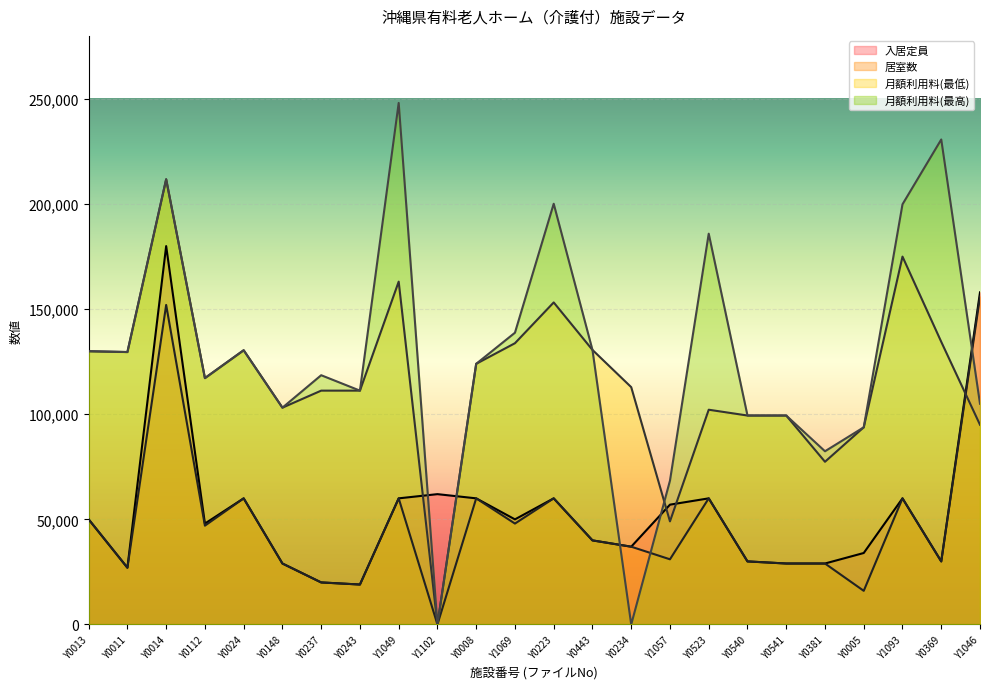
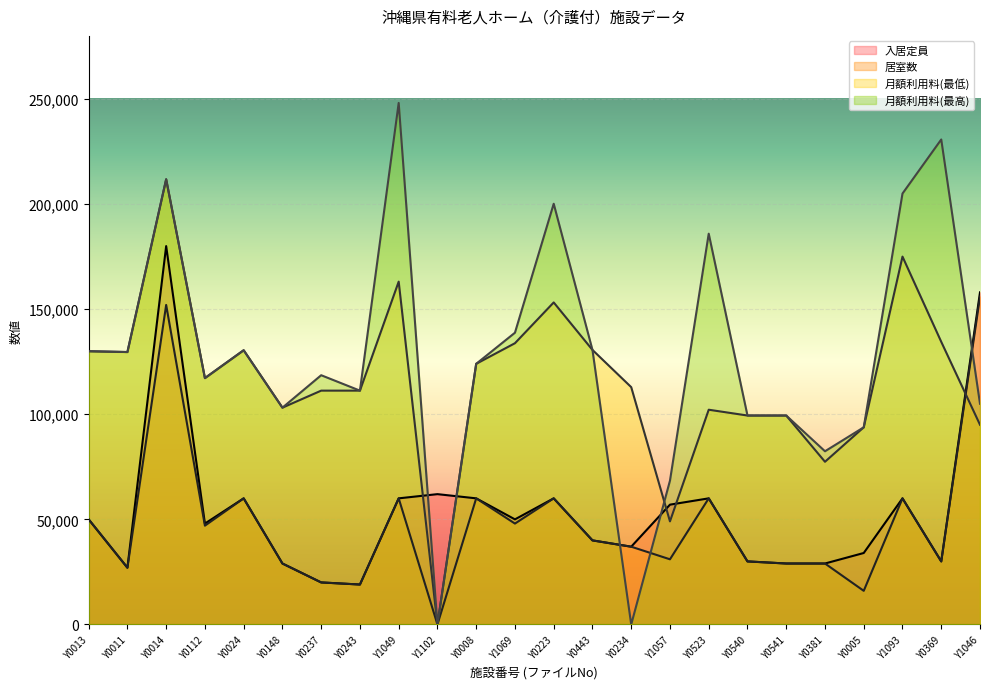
  {
    "月額利用料(最高)": {
      "Y0237": "119,000",
      "Y1049": "248,000",
      "Y1069": "139,000",
      "Y0223": "200,000",
      "Y0234": "0",
      "Y1057": "68,000",
      "Y0523": "186,000",
      "Y0381": "82,000",
-     "Y1093": "200,000",
+     "Y1093": "205,000",
      "Y0369": "231,000",
      "Y1046": "105,000"
    }
  }
